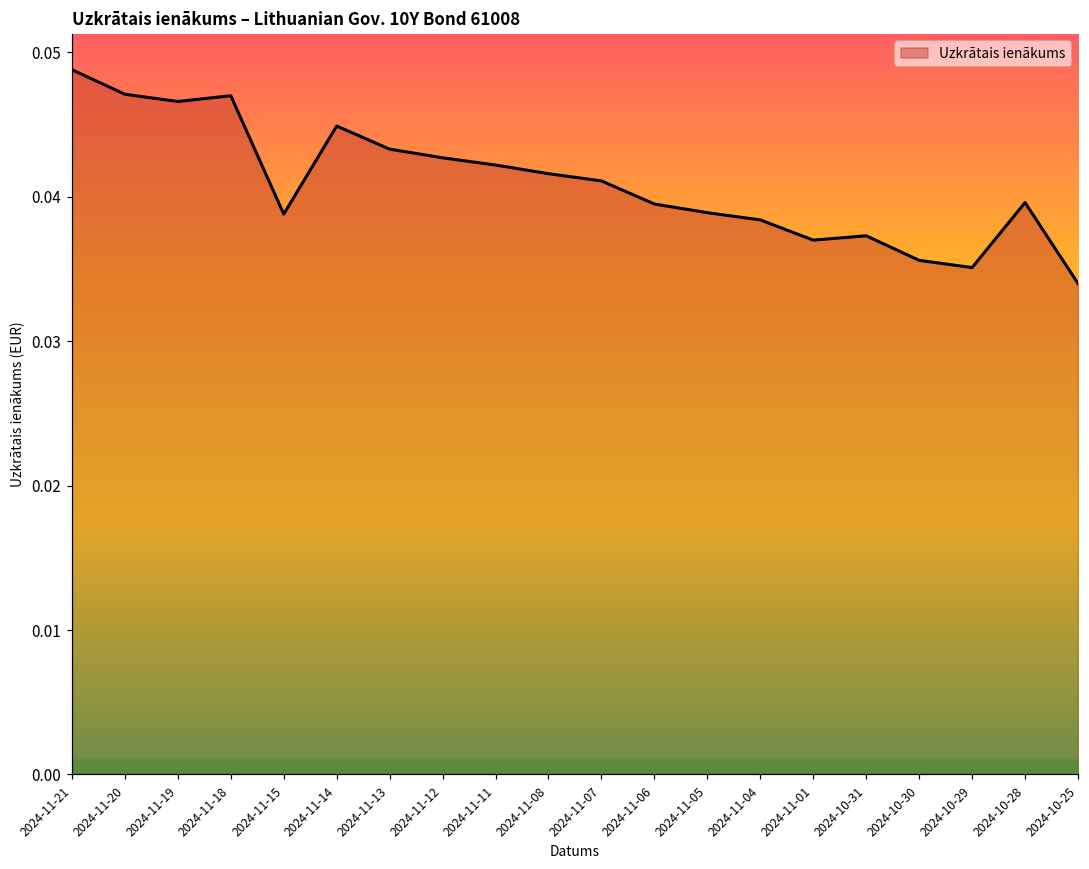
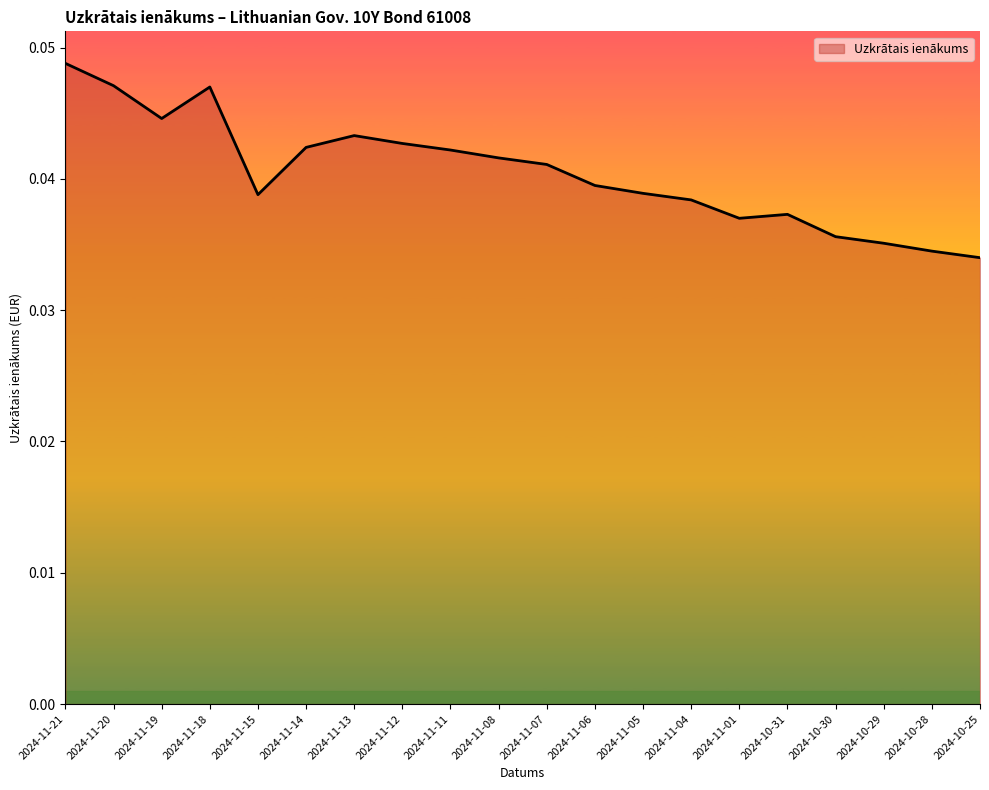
  {
    "2024-11-21": 0.0488,
    "2024-11-20": 0.0471,
-   "2024-11-19": 0.0466,
+   "2024-11-19": 0.0446,
    "2024-11-18": 0.0470,
    "2024-11-15": 0.0388,
-   "2024-11-14": 0.0449,
+   "2024-11-14": 0.0424,
    "2024-11-13": 0.0433,
    "2024-11-12": 0.0427,
    "2024-11-11": 0.0422,
    "2024-11-08": 0.0416,
    "2024-11-07": 0.0411,
    "2024-11-06": 0.0395,
    "2024-11-05": 0.0389,
    "2024-11-04": 0.0384,
    "2024-11-01": 0.0370,
    "2024-10-31": 0.0373,
    "2024-10-30": 0.0356,
    "2024-10-29": 0.0351,
-   "2024-10-28": 0.0396,
+   "2024-10-28": 0.0345,
    "2024-10-25": 0.0340
  }
